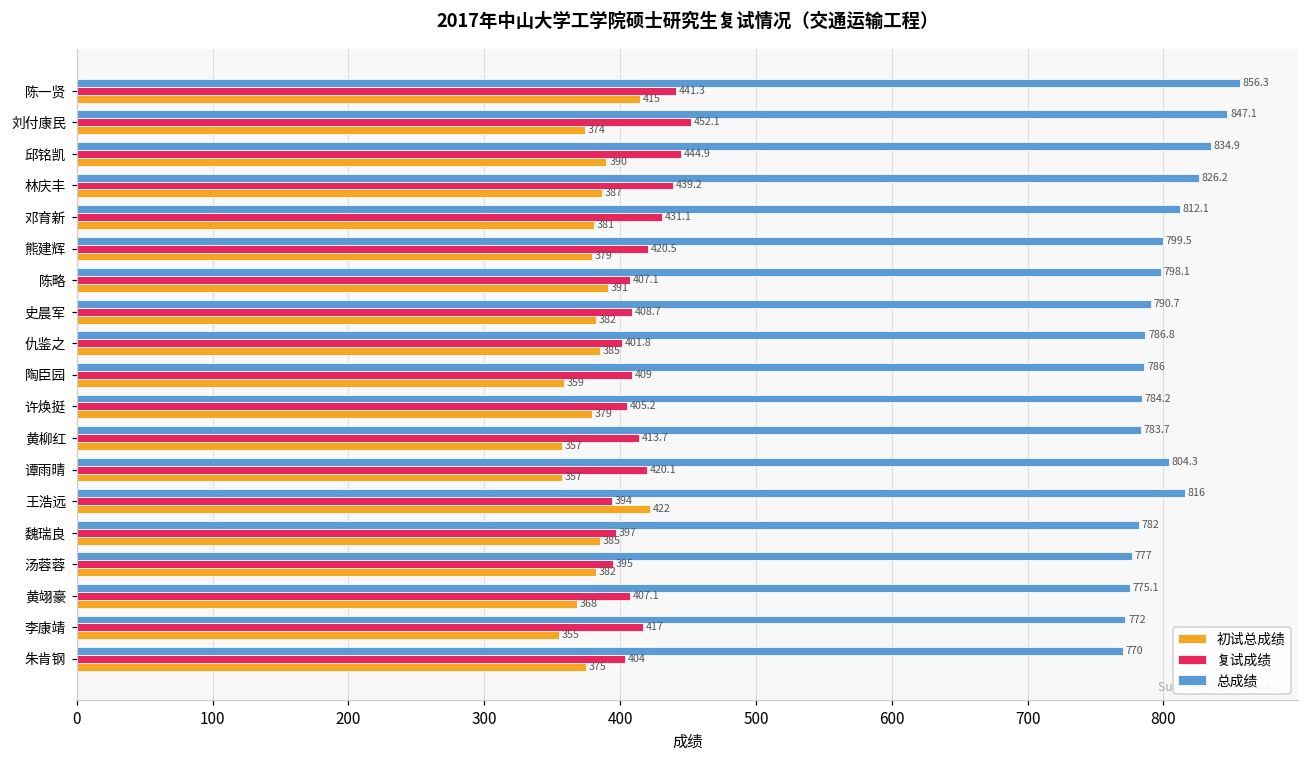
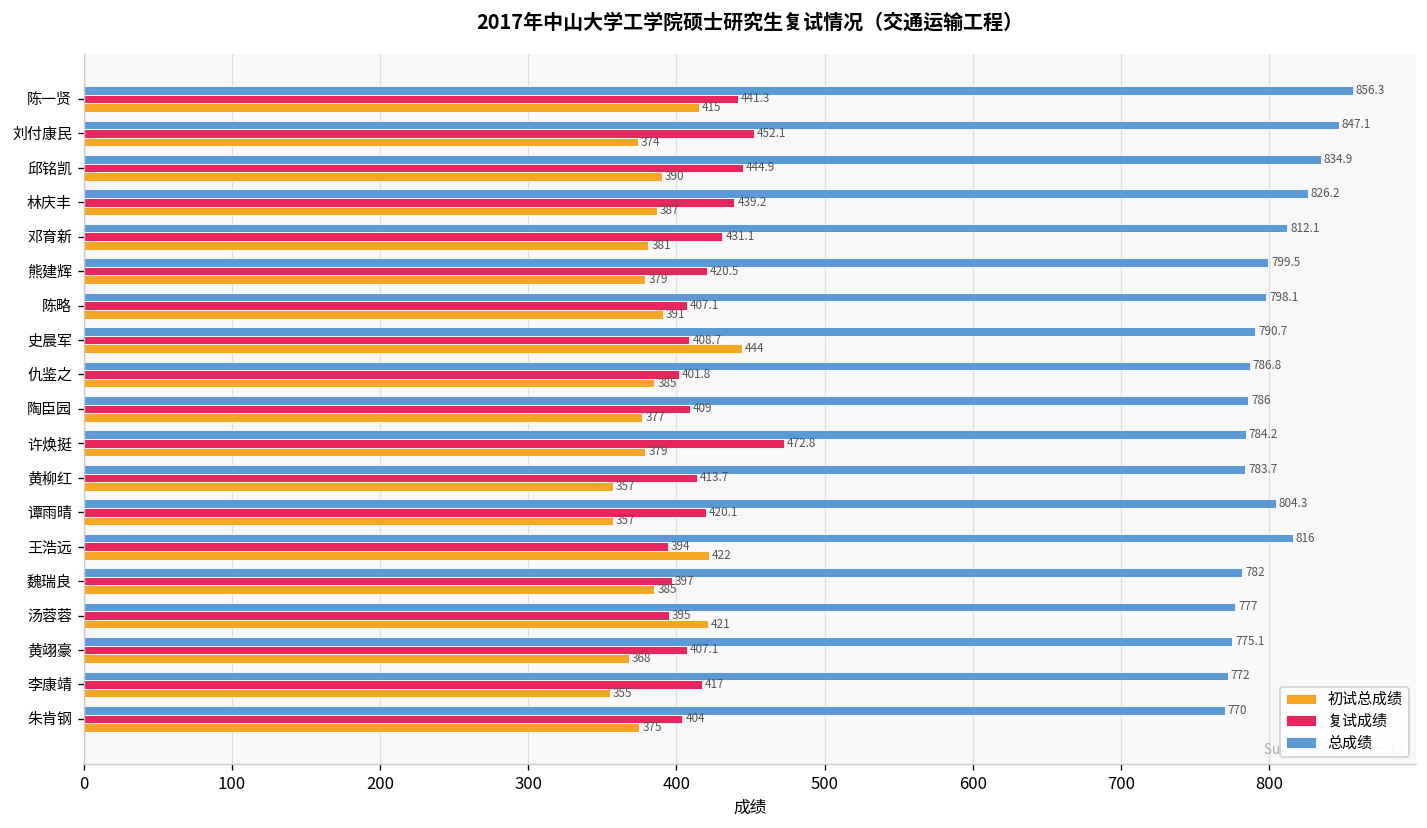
  {
    "初试总成绩": {
      "陈一贤": 415,
      "刘付康民": 374,
      "邱铭凯": 390,
      "林庆丰": 387,
      "邓育新": 381,
      "熊建辉": 379,
      "陈略": 391,
-     "史晨军": 382,
+     "史晨军": 444,
      "仇鉴之": 385,
-     "陶臣园": 359,
+     "陶臣园": 377,
      "许焕挺": 379,
      "黄柳红": 357,
      "谭雨晴": 357,
      "王浩远": 422,
      "魏瑞良": 385,
-     "汤蓉蓉": 382,
+     "汤蓉蓉": 421,
      "黄翊豪": 368,
      "李康靖": 355,
      "朱肯钢": 375
    },
    "复试成绩": {
      "陈一贤": 441.3,
      "刘付康民": 452.1,
      "邱铭凯": 444.9,
      "林庆丰": 439.2,
      "邓育新": 431.1,
      "熊建辉": 420.5,
      "陈略": 407.1,
      "史晨军": 408.7,
      "仇鉴之": 401.8,
      "陶臣园": 409,
-     "许焕挺": 405.2,
+     "许焕挺": 472.8,
      "黄柳红": 413.7,
      "谭雨晴": 420.1,
      "王浩远": 394,
      "魏瑞良": 397,
      "汤蓉蓉": 395,
      "黄翊豪": 407.1,
      "李康靖": 417,
      "朱肯钢": 404
    },
    "总成绩": {
      "陈一贤": 856.3,
      "刘付康民": 847.1,
      "邱铭凯": 834.9,
      "林庆丰": 826.2,
      "邓育新": 812.1,
      "熊建辉": 799.5,
      "陈略": 798.1,
      "史晨军": 790.7,
      "仇鉴之": 786.8,
      "陶臣园": 786,
      "许焕挺": 784.2,
      "黄柳红": 783.7,
      "谭雨晴": 804.3,
      "王浩远": 816,
      "魏瑞良": 782,
      "汤蓉蓉": 777,
      "黄翊豪": 775.1,
      "李康靖": 772,
      "朱肯钢": 770
    }
  }
